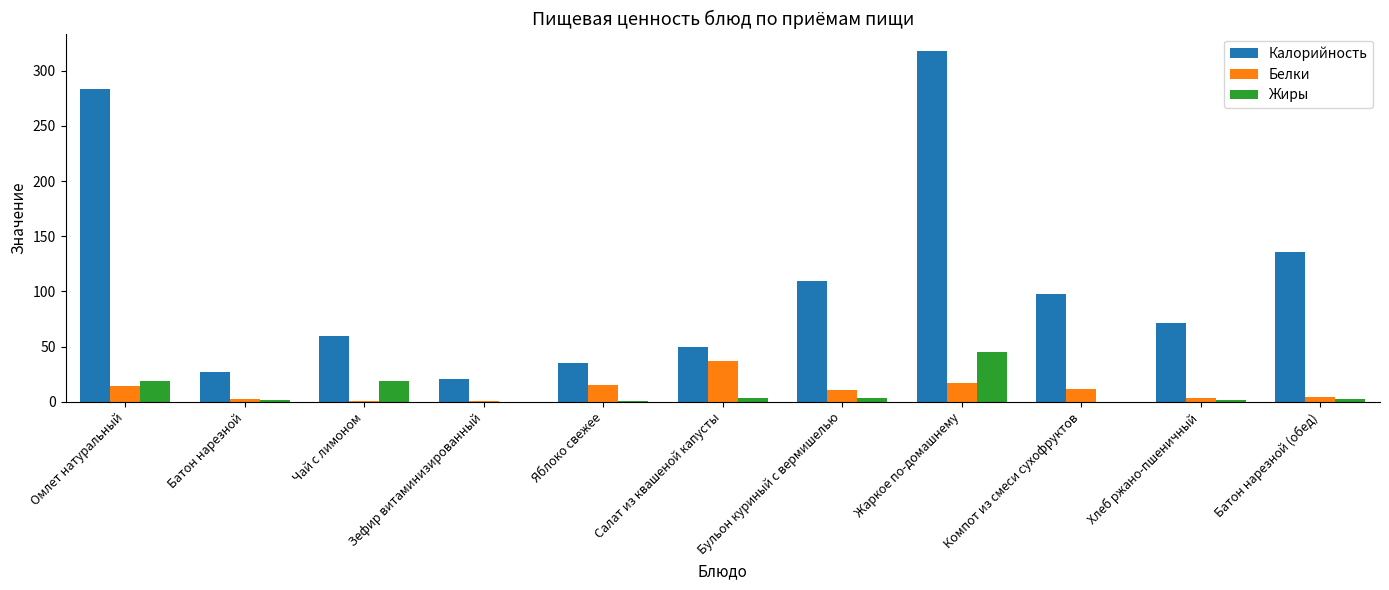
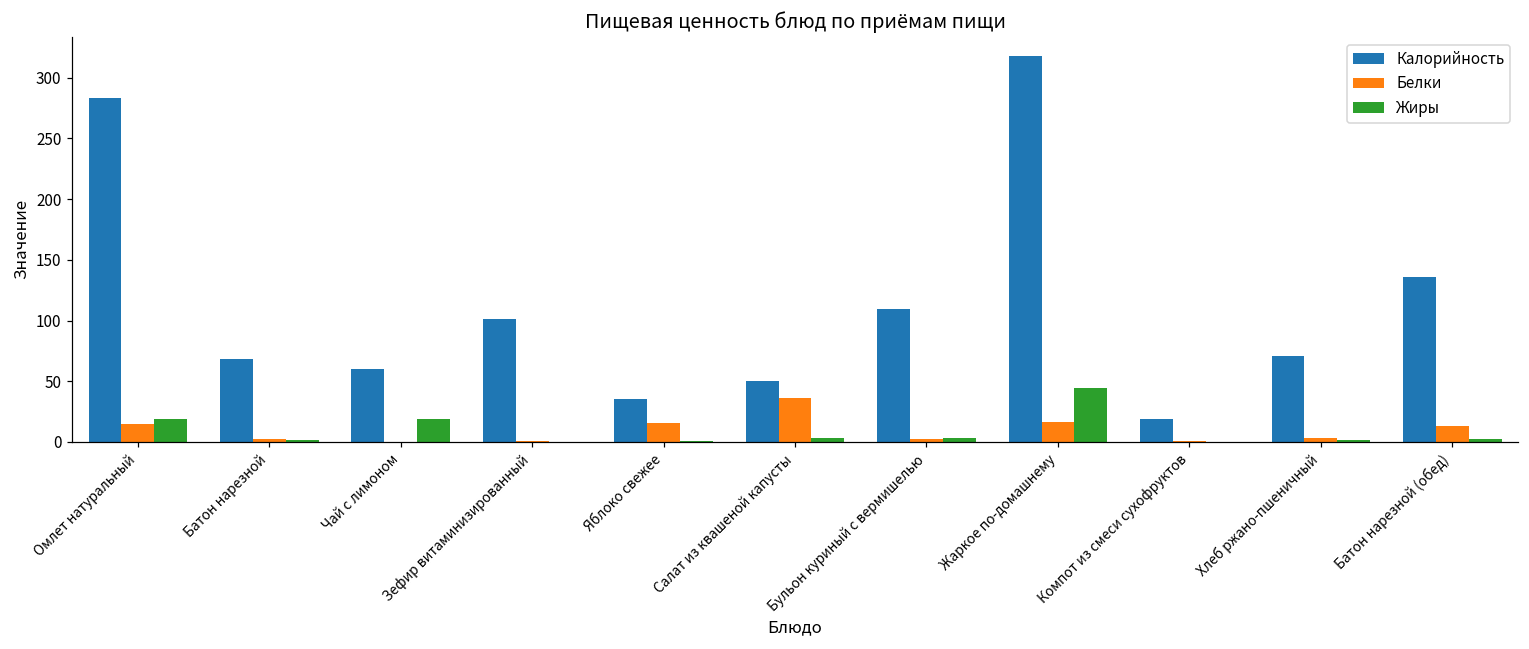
  {
    "Калорийность": {
      "Омлет натуральный": 284,
-     "Батон нарезной": 27,
+     "Батон нарезной": 68,
      "Чай с лимоном": 60,
-     "Зефир витаминизированный": 21,
+     "Зефир витаминизированный": 102,
      "Яблоко свежее": 35,
      "Салат из квашеной капусты": 50,
      "Бульон куриный с вермишелью": 109,
      "Жаркое по-домашнему": 318,
-     "Компот из смеси сухофруктов": 97,
+     "Компот из смеси сухофруктов": 19,
      "Хлеб ржано-пшеничный": 71,
      "Батон нарезной (обед)": 136
    },
    "Белки": {
      "Омлет натуральный": 14,
      "Яблоко свежее": 16,
      "Салат из квашеной капусты": 36,
-     "Бульон куриный с вермишелью": 11,
+     "Бульон куриный с вермишелью": 2,
      "Жаркое по-домашнему": 17,
-     "Компот из смеси сухофруктов": 11,
+     "Компот из смеси сухофруктов": 1,
      "Хлеб ржано-пшеничный": 3,
-     "Батон нарезной (обед)": 4
+     "Батон нарезной (обед)": 13
    },
    "Жиры": {
      "Омлет натуральный": 19,
      "Чай с лимоном": 19,
      "Салат из квашеной капусты": 3,
      "Бульон куриный с вермишелью": 3,
      "Жаркое по-домашнему": 45,
      "Батон нарезной (обед)": 2
    }
  }
